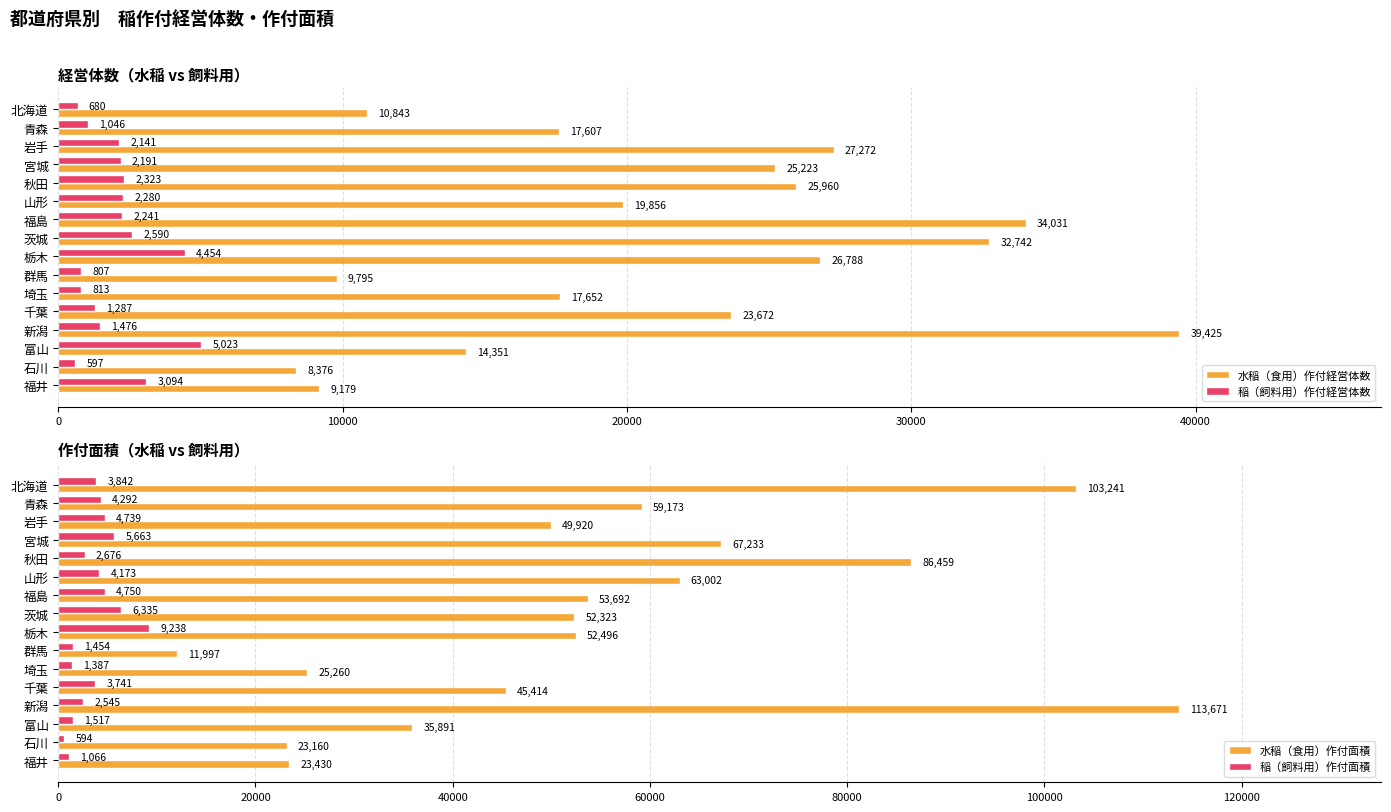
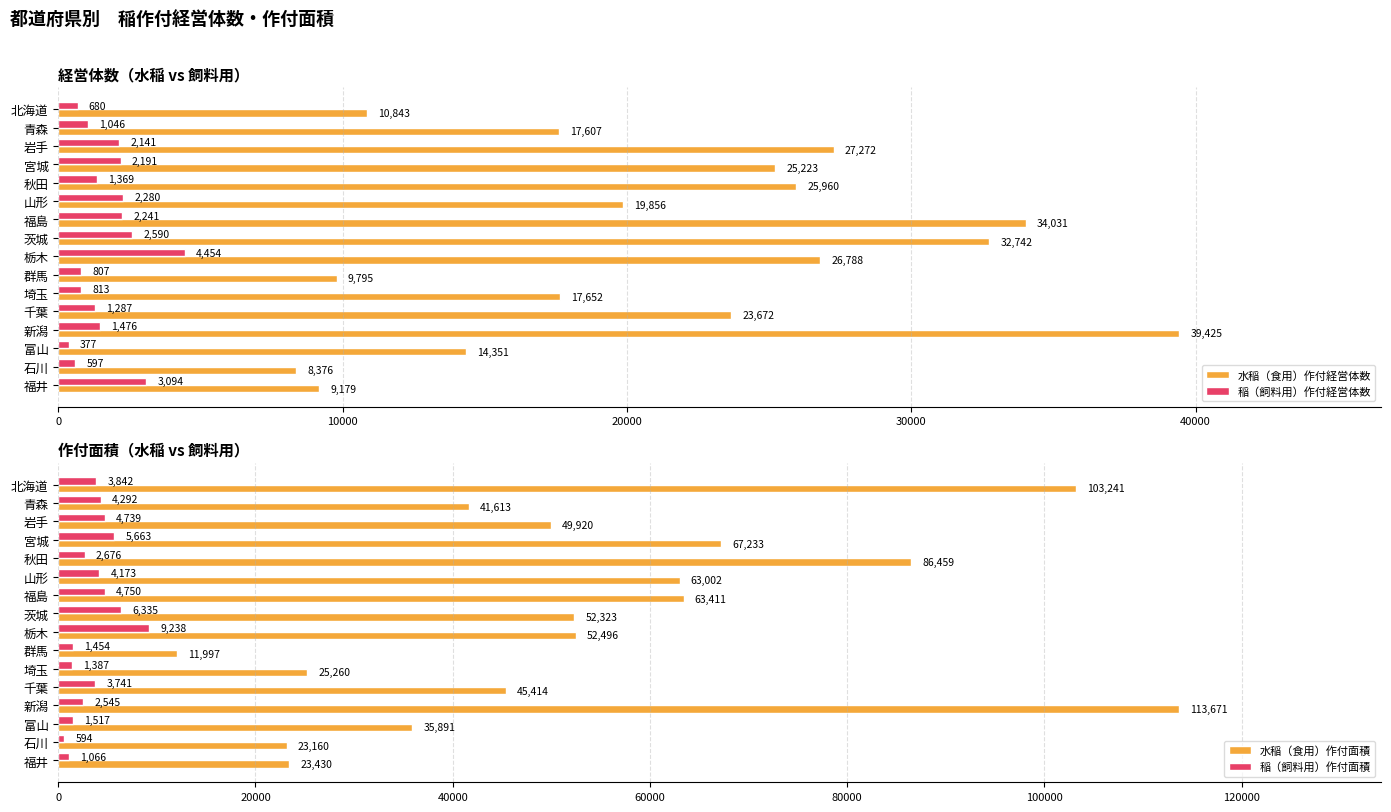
  {
    "経営体数（水稲 vs 飼料用）": {
      "水稲（食用）作付経営体数": {
        "北海道": "10,843",
        "青森": "17,607",
        "岩手": "27,272",
        "宮城": "25,223",
        "秋田": "25,960",
        "山形": "19,856",
        "福島": "34,031",
        "茨城": "32,742",
        "栃木": "26,788",
        "群馬": "9,795",
        "埼玉": "17,652",
        "千葉": "23,672",
        "新潟": "39,425",
        "富山": "14,351",
        "石川": "8,376",
        "福井": "9,179"
      },
      "稲（飼料用）作付経営体数": {
        "北海道": "680",
        "青森": "1,046",
        "岩手": "2,141",
        "宮城": "2,191",
-       "秋田": "2,323",
+       "秋田": "1,369",
        "山形": "2,280",
        "福島": "2,241",
        "茨城": "2,590",
        "栃木": "4,454",
        "群馬": "807",
        "埼玉": "813",
        "千葉": "1,287",
        "新潟": "1,476",
-       "富山": "5,023",
+       "富山": "377",
        "石川": "597",
        "福井": "3,094"
      }
    },
    "作付面積（水稲 vs 飼料用）": {
      "水稲（食用）作付面積": {
        "北海道": "103,241",
-       "青森": "59,173",
+       "青森": "41,613",
        "岩手": "49,920",
        "宮城": "67,233",
        "秋田": "86,459",
        "山形": "63,002",
-       "福島": "53,692",
+       "福島": "63,411",
        "茨城": "52,323",
        "栃木": "52,496",
        "群馬": "11,997",
        "埼玉": "25,260",
        "千葉": "45,414",
        "新潟": "113,671",
        "富山": "35,891",
        "石川": "23,160",
        "福井": "23,430"
      },
      "稲（飼料用）作付面積": {
        "北海道": "3,842",
        "青森": "4,292",
        "岩手": "4,739",
        "宮城": "5,663",
        "秋田": "2,676",
        "山形": "4,173",
        "福島": "4,750",
        "茨城": "6,335",
        "栃木": "9,238",
        "群馬": "1,454",
        "埼玉": "1,387",
        "千葉": "3,741",
        "新潟": "2,545",
        "富山": "1,517",
        "石川": "594",
        "福井": "1,066"
      }
    }
  }
